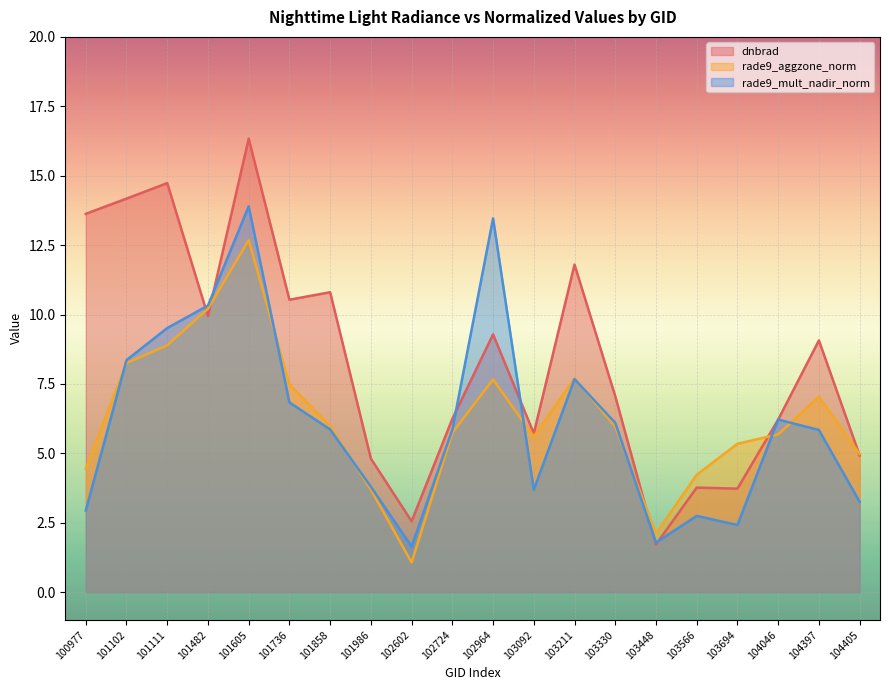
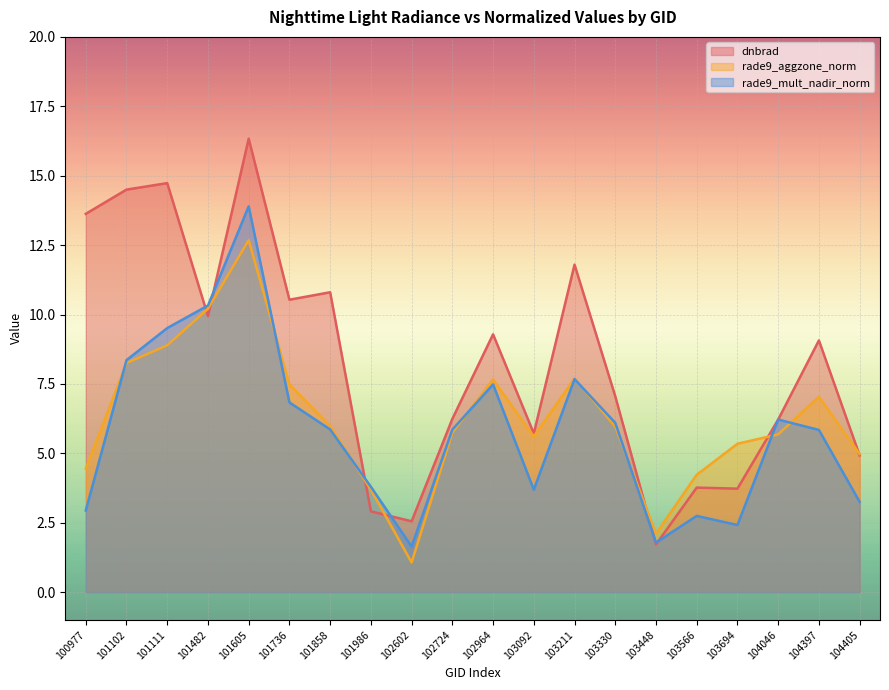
  {
    "dnbrad": {
      "100977": 13.6,
-     "101102": 14.2,
+     "101102": 14.5,
      "101111": 14.7,
      "101482": 9.9,
      "101605": 16.3,
      "101736": 10.5,
      "101858": 10.8,
-     "101986": 4.8,
+     "101986": 2.9,
      "102602": 2.6,
      "102724": 6.2,
      "102964": 9.3,
      "103092": 5.7,
      "103211": 11.8,
      "103330": 7.1,
      "103566": 3.8,
      "103694": 3.7,
      "104397": 9.1
    },
    "rade9_aggzone_norm": {
      "100977": 4.4,
      "101102": 8.3,
      "101111": 8.9,
      "101482": 10.2,
      "101605": 12.7,
      "101736": 7.5,
      "101858": 6.0,
      "101986": 3.7,
      "102602": 1.1,
      "102724": 5.7,
      "102964": 7.7,
      "103092": 5.6,
      "103330": 6.0,
      "103448": 2.1,
      "103566": 4.2,
      "103694": 5.3,
      "104046": 5.7,
      "104397": 7.0
    },
    "rade9_mult_nadir_norm": {
      "100977": 2.9,
      "101102": 8.4,
      "101111": 9.5,
      "101482": 10.3,
      "101605": 13.9,
      "101736": 6.8,
      "101858": 5.9,
      "101986": 3.8,
      "102602": 1.6,
      "102724": 5.9,
-     "102964": 13.5,
+     "102964": 7.5,
      "103092": 3.7,
      "103330": 6.1,
      "103566": 2.7,
      "103694": 2.4,
      "104397": 5.8,
      "104405": 3.3
    }
  }
